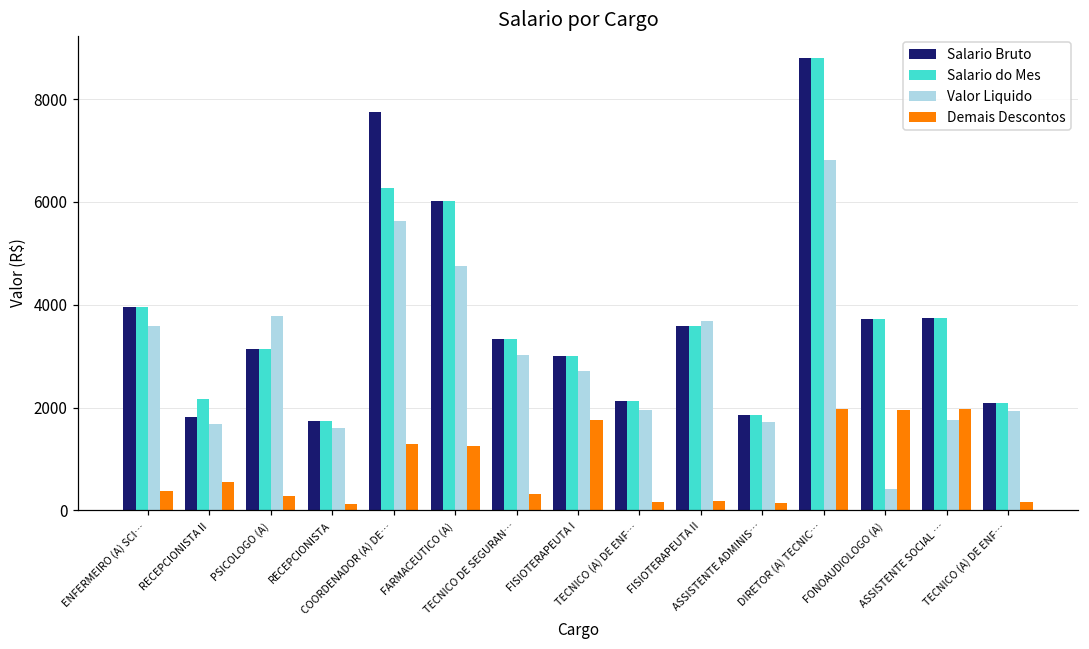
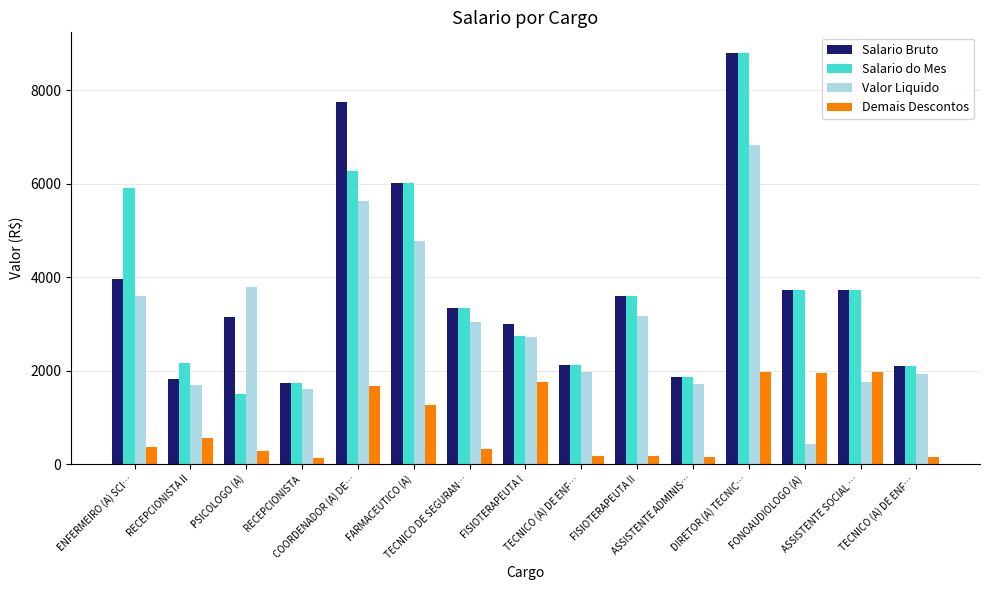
  {
    "Salario Bruto": {
      "ENFERMEIRO (A) SCI…": 4000,
      "RECEPCIONISTA II": 1800,
      "PSICOLOGO (A)": 3100,
      "RECEPCIONISTA": 1700,
      "COORDENADOR (A) DE…": 7700,
      "FARMACEUTICO (A)": 6000,
      "TECNICO DE SEGURAN…": 3300,
      "FISIOTERAPEUTA I": 3000,
      "FISIOTERAPEUTA II": 3600,
      "ASSISTENTE ADMINIS…": 1900,
      "DIRETOR (A) TECNIC…": 8800,
      "FONOAUDIOLOGO (A)": 3700,
      "ASSISTENTE SOCIAL …": 3700
    },
    "Salario do Mes": {
-     "ENFERMEIRO (A) SCI…": 4000,
+     "ENFERMEIRO (A) SCI…": 5900,
      "RECEPCIONISTA II": 2200,
-     "PSICOLOGO (A)": 3100,
+     "PSICOLOGO (A)": 1500,
      "RECEPCIONISTA": 1700,
      "COORDENADOR (A) DE…": 6300,
      "FARMACEUTICO (A)": 6000,
      "TECNICO DE SEGURAN…": 3300,
-     "FISIOTERAPEUTA I": 3000,
+     "FISIOTERAPEUTA I": 2700,
      "FISIOTERAPEUTA II": 3600,
      "ASSISTENTE ADMINIS…": 1900,
      "DIRETOR (A) TECNIC…": 8800,
      "FONOAUDIOLOGO (A)": 3700,
      "ASSISTENTE SOCIAL …": 3700
    },
    "Valor Liquido": {
      "ENFERMEIRO (A) SCI…": 3600,
      "RECEPCIONISTA II": 1700,
      "PSICOLOGO (A)": 3800,
      "RECEPCIONISTA": 1600,
      "COORDENADOR (A) DE…": 5600,
      "FARMACEUTICO (A)": 4800,
      "TECNICO DE SEGURAN…": 3000,
      "FISIOTERAPEUTA I": 2700,
-     "FISIOTERAPEUTA II": 3700,
+     "FISIOTERAPEUTA II": 3200,
      "ASSISTENTE ADMINIS…": 1700,
      "DIRETOR (A) TECNIC…": 6800,
      "FONOAUDIOLOGO (A)": 400,
      "ASSISTENTE SOCIAL …": 1800
    },
    "Demais Descontos": {
      "ENFERMEIRO (A) SCI…": 400,
      "RECEPCIONISTA II": 600,
      "PSICOLOGO (A)": 300,
      "RECEPCIONISTA": 100,
-     "COORDENADOR (A) DE…": 1300,
+     "COORDENADOR (A) DE…": 1700,
      "FARMACEUTICO (A)": 1300,
      "TECNICO DE SEGURAN…": 300,
      "FISIOTERAPEUTA I": 1800,
      "FISIOTERAPEUTA II": 200,
      "ASSISTENTE ADMINIS…": 100,
      "DIRETOR (A) TECNIC…": 2000,
      "FONOAUDIOLOGO (A)": 1900,
      "ASSISTENTE SOCIAL …": 2000
    }
  }
